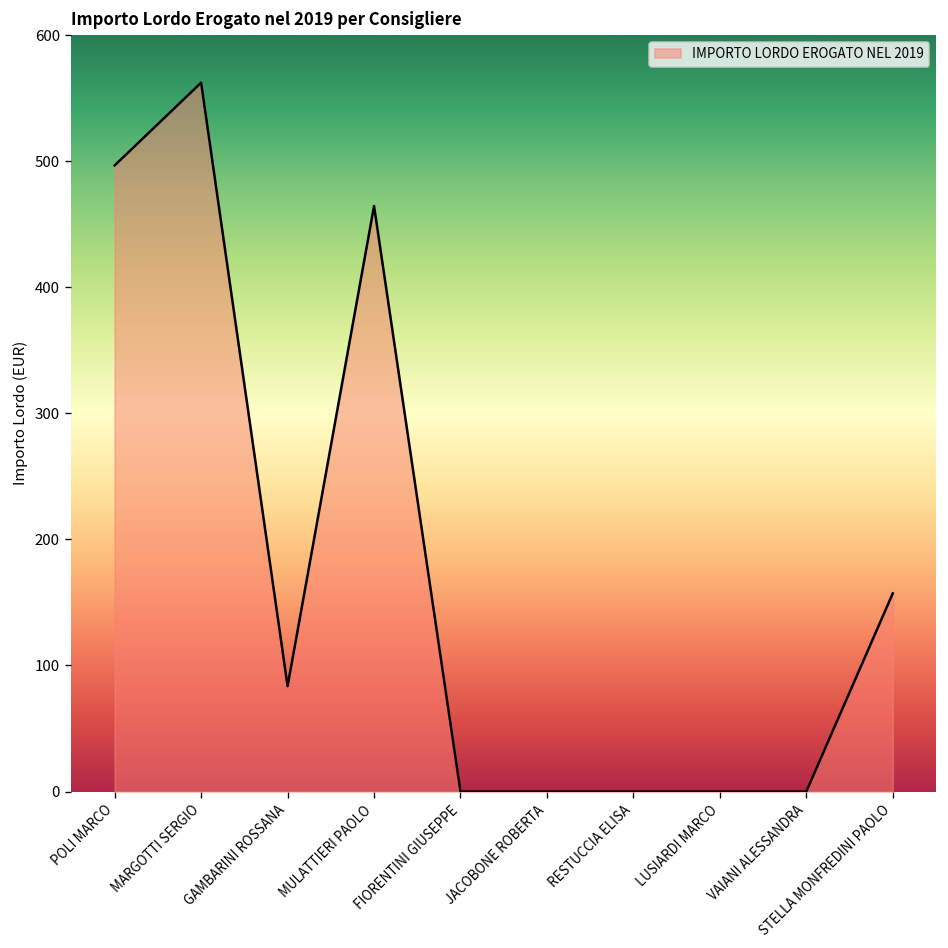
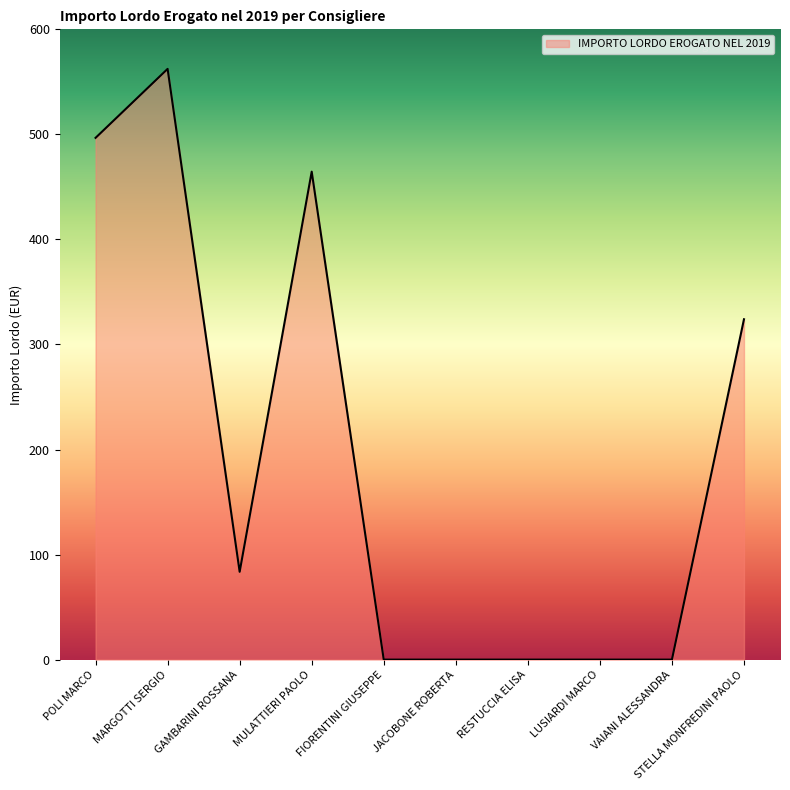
  {
    "POLI MARCO": 497,
    "MARGOTTI SERGIO": 562,
    "GAMBARINI ROSSANA": 84,
    "MULATTIERI PAOLO": 465,
    "FIORENTINI GIUSEPPE": 0,
    "JACOBONE ROBERTA": 0,
    "RESTUCCIA ELISA": 0,
    "LUSIARDI MARCO": 0,
    "VAIANI ALESSANDRA": 0,
-   "STELLA MONFREDINI PAOLO": 157
+   "STELLA MONFREDINI PAOLO": 324
  }
